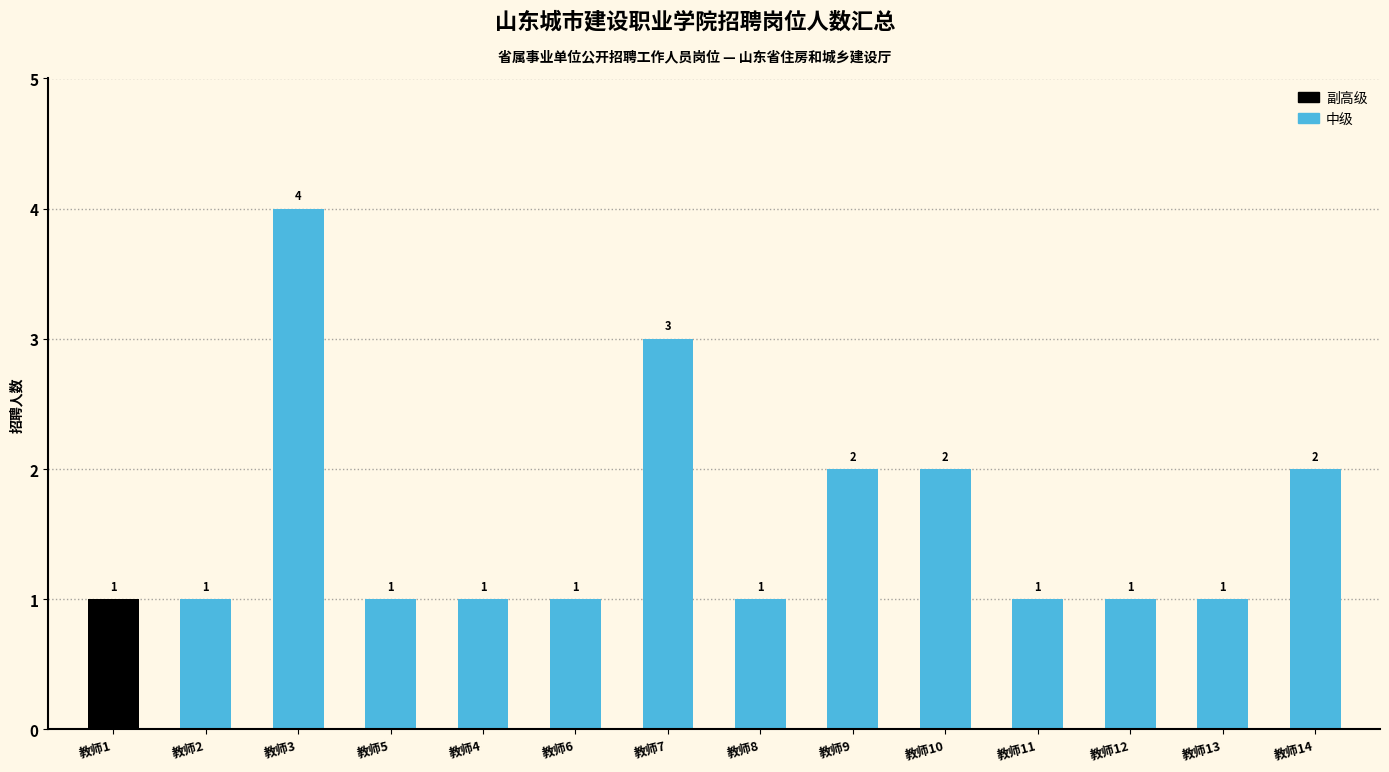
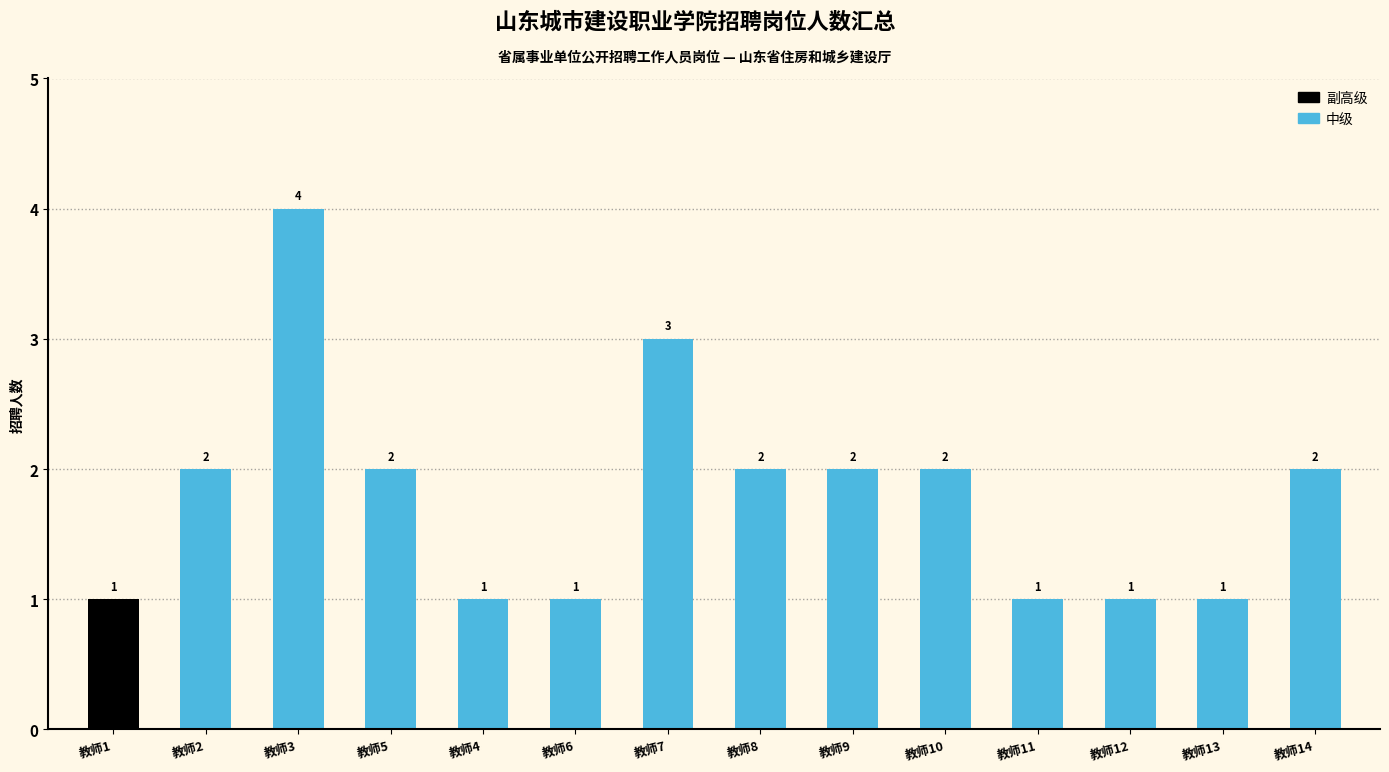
  {
    "教师1": 1,
-   "教师2": 1,
+   "教师2": 2,
    "教师3": 4,
-   "教师5": 1,
+   "教师5": 2,
    "教师4": 1,
    "教师6": 1,
    "教师7": 3,
-   "教师8": 1,
+   "教师8": 2,
    "教师9": 2,
    "教师10": 2,
    "教师11": 1,
    "教师12": 1,
    "教师13": 1,
    "教师14": 2
  }
